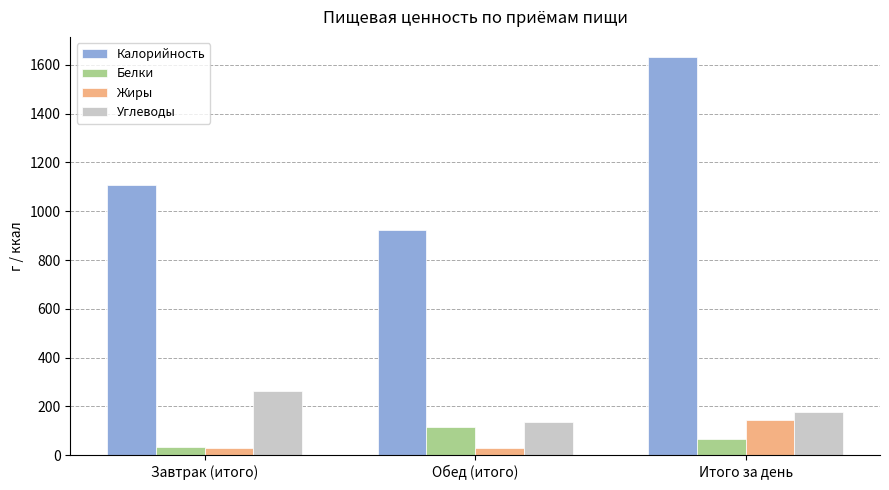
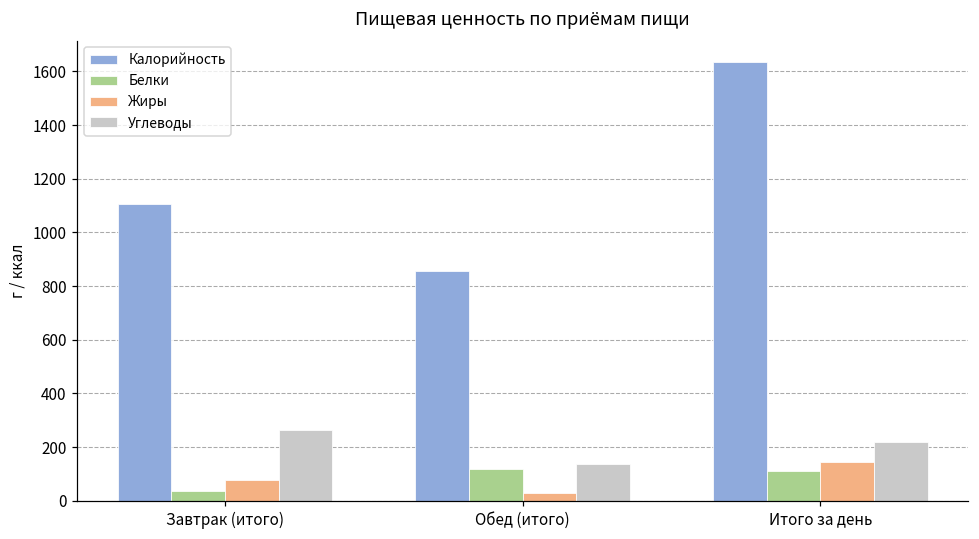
  {
    "Калорийность": {
      "Завтрак (итого)": 1110,
-     "Обед (итого)": 920,
+     "Обед (итого)": 850,
      "Итого за день": 1630
    },
    "Белки": {
      "Завтрак (итого)": 40,
      "Обед (итого)": 120,
-     "Итого за день": 70
+     "Итого за день": 110
    },
    "Жиры": {
-     "Завтрак (итого)": 30,
+     "Завтрак (итого)": 80,
      "Обед (итого)": 30,
      "Итого за день": 140
    },
    "Углеводы": {
      "Завтрак (итого)": 260,
      "Обед (итого)": 140,
-     "Итого за день": 180
+     "Итого за день": 220
    }
  }
